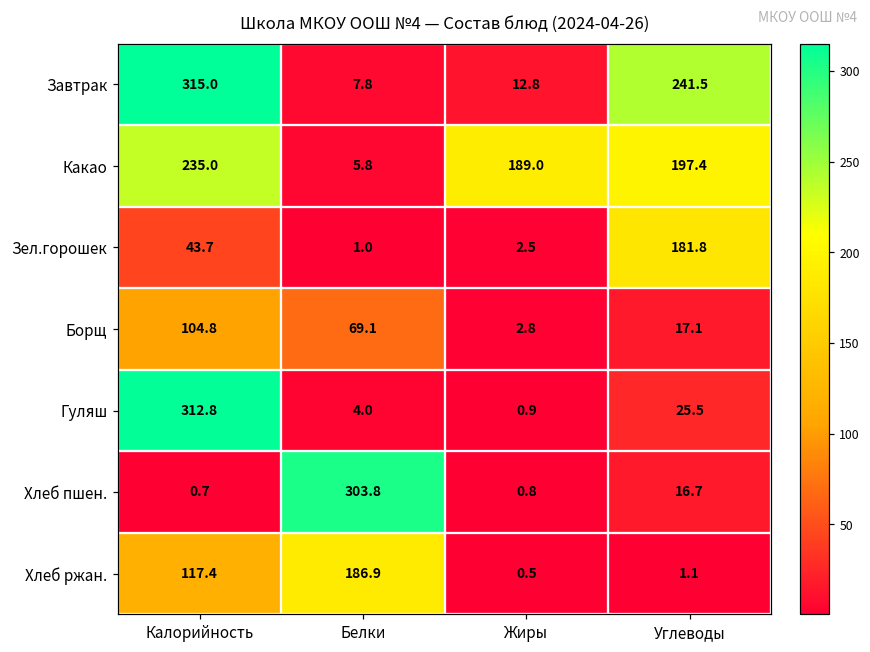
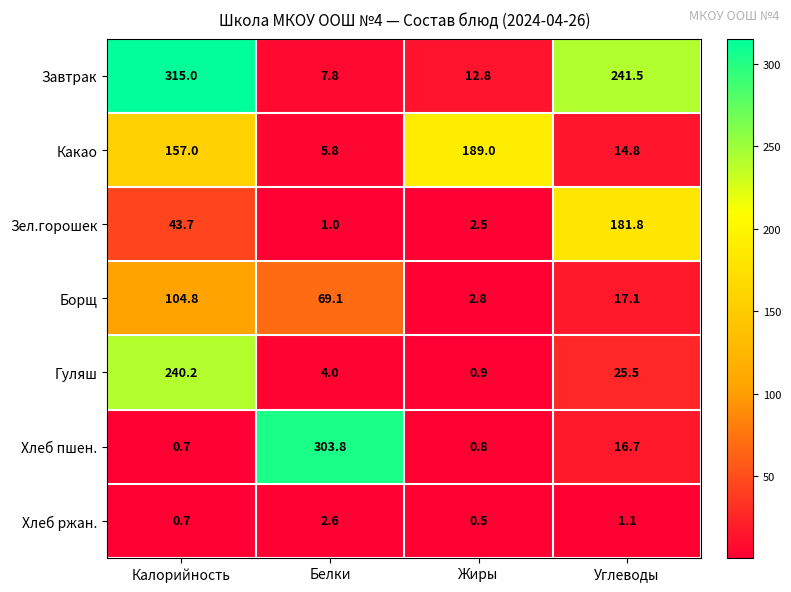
  {
    "Завтрак": {
      "Калорийность": 315.0,
      "Белки": 7.8,
      "Жиры": 12.8,
      "Углеводы": 241.5
    },
    "Какао": {
-     "Калорийность": 235.0,
+     "Калорийность": 157.0,
      "Белки": 5.8,
      "Жиры": 189.0,
-     "Углеводы": 197.4
+     "Углеводы": 14.8
    },
    "Зел.горошек": {
      "Калорийность": 43.7,
      "Белки": 1.0,
      "Жиры": 2.5,
      "Углеводы": 181.8
    },
    "Борщ": {
      "Калорийность": 104.8,
      "Белки": 69.1,
      "Жиры": 2.8,
      "Углеводы": 17.1
    },
    "Гуляш": {
-     "Калорийность": 312.8,
+     "Калорийность": 240.2,
      "Белки": 4.0,
      "Жиры": 0.9,
      "Углеводы": 25.5
    },
    "Хлеб пшен.": {
      "Калорийность": 0.7,
      "Белки": 303.8,
      "Жиры": 0.8,
      "Углеводы": 16.7
    },
    "Хлеб ржан.": {
-     "Калорийность": 117.4,
-     "Белки": 186.9,
+     "Калорийность": 0.7,
+     "Белки": 2.6,
      "Жиры": 0.5,
      "Углеводы": 1.1
    }
  }
